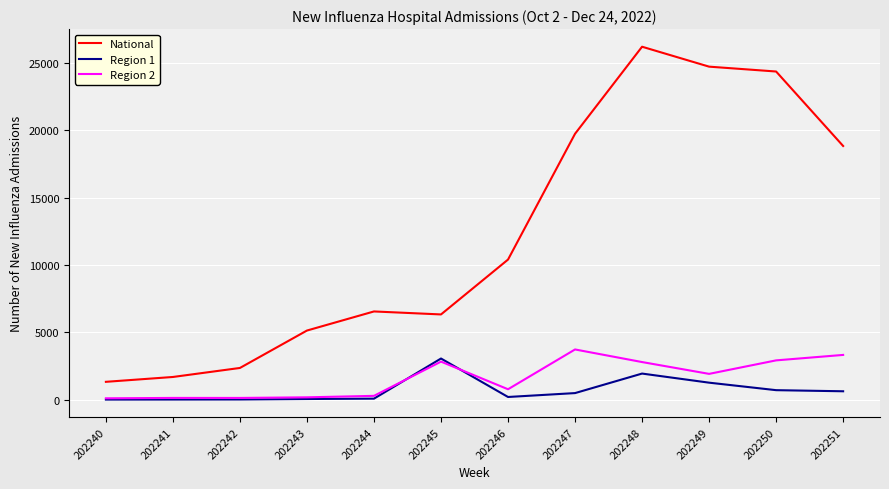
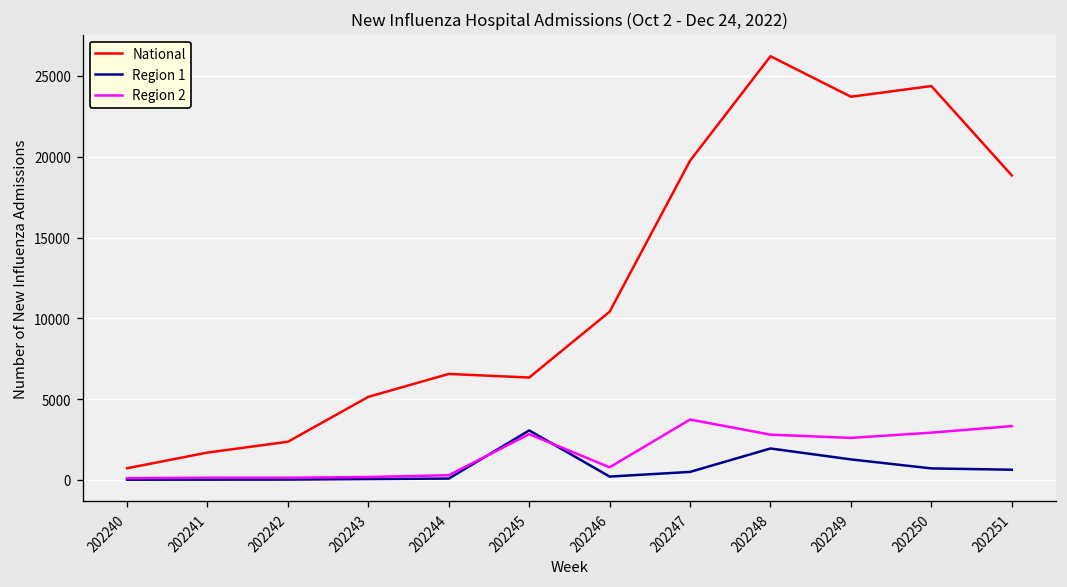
  {
    "National": {
-     "202240": 1300,
+     "202240": 700,
      "202241": 1700,
      "202242": 2400,
      "202243": 5100,
      "202244": 6600,
      "202245": 6300,
      "202246": 10400,
      "202247": 19800,
      "202248": 26200,
-     "202249": 24700,
+     "202249": 23700,
      "202250": 24400,
      "202251": 18800
    },
    "Region 1": {
      "202244": 100,
      "202245": 3100,
      "202246": 200,
      "202247": 500,
      "202248": 1900,
      "202249": 1300,
      "202250": 700,
      "202251": 600
    },
    "Region 2": {
      "202244": 300,
      "202245": 2800,
      "202246": 800,
      "202247": 3700,
      "202248": 2800,
-     "202249": 1900,
+     "202249": 2600,
      "202250": 2900,
      "202251": 3300
    }
  }
